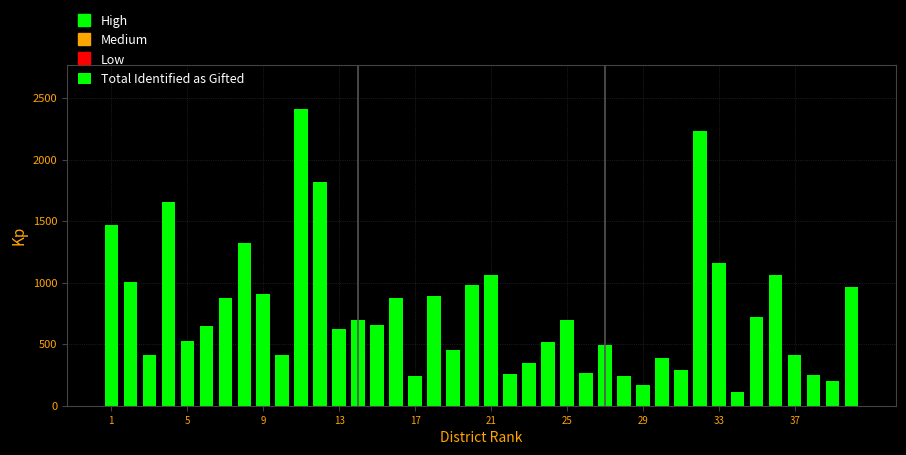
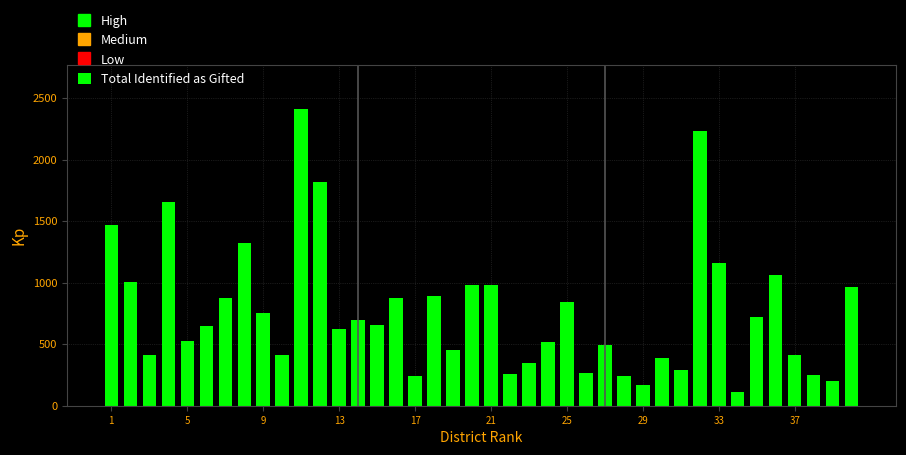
  {
    "1": 1470,
    "5": 520,
-   "9": 910,
+   "9": 760,
    "13": 630,
    "17": 240,
-   "21": 1060,
-   "25": 700,
+   "21": 990,
+   "25": 850,
    "29": 170,
    "33": 1160,
    "37": 410
  }
